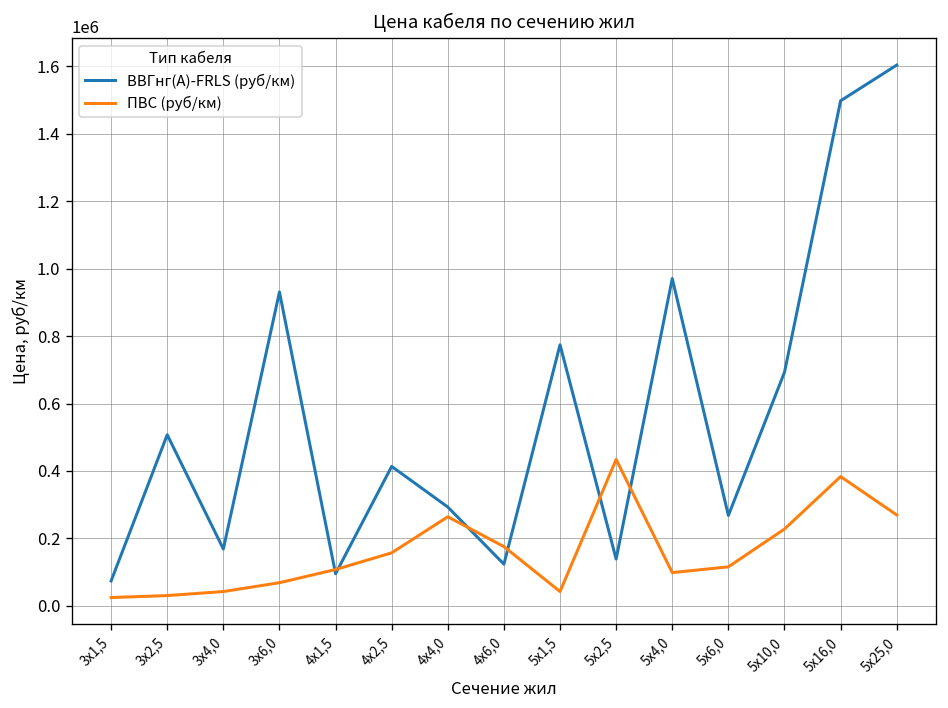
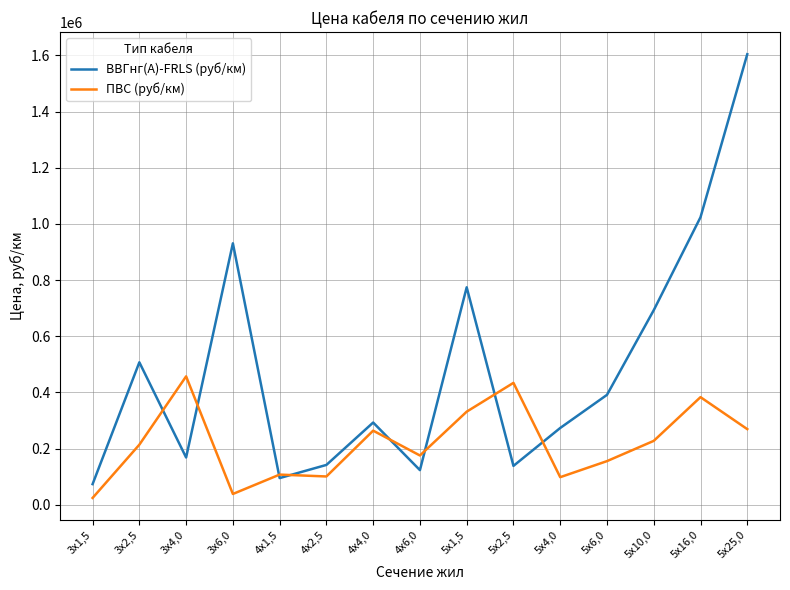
  {
    "ВВГнг(А)-FRLS (руб/км)": {
      "3х1,5": 70000,
      "3х2,5": 510000,
      "3х4,0": 170000,
      "3х6,0": 930000,
      "4х1,5": 100000,
-     "4х2,5": 410000,
+     "4х2,5": 140000,
      "4х4,0": 290000,
      "4х6,0": 120000,
      "5х1,5": 770000,
      "5х2,5": 140000,
-     "5х4,0": 970000,
-     "5х6,0": 270000,
+     "5х4,0": 270000,
+     "5х6,0": 390000,
      "5х10,0": 690000,
-     "5х16,0": 1500000,
+     "5х16,0": 1020000,
      "5х25,0": 1600000
    },
    "ПВС (руб/км)": {
      "3х1,5": 20000,
-     "3х2,5": 30000,
-     "3х4,0": 40000,
-     "3х6,0": 70000,
+     "3х2,5": 210000,
+     "3х4,0": 460000,
+     "3х6,0": 40000,
      "4х1,5": 110000,
-     "4х2,5": 160000,
+     "4х2,5": 100000,
      "4х4,0": 260000,
      "4х6,0": 180000,
-     "5х1,5": 40000,
+     "5х1,5": 330000,
      "5х2,5": 430000,
      "5х4,0": 100000,
-     "5х6,0": 120000,
+     "5х6,0": 160000,
      "5х10,0": 230000,
      "5х16,0": 380000,
      "5х25,0": 270000
    }
  }
